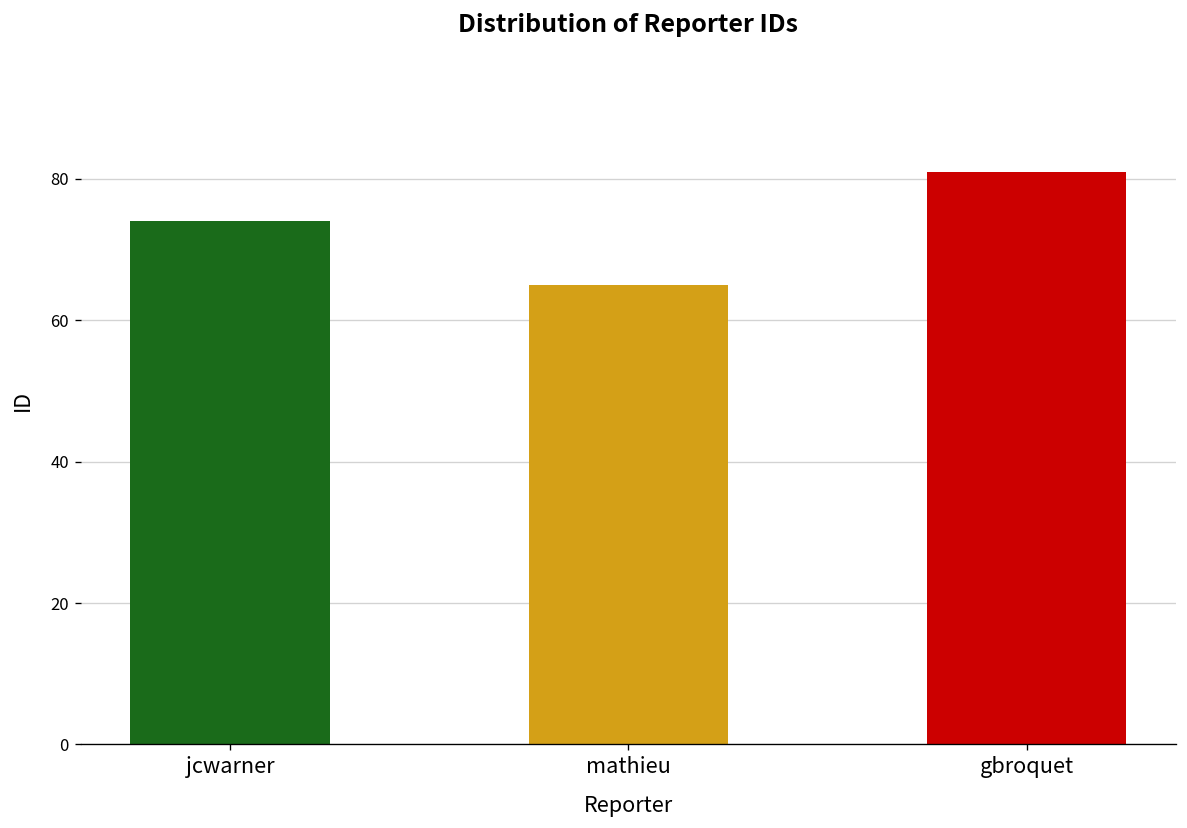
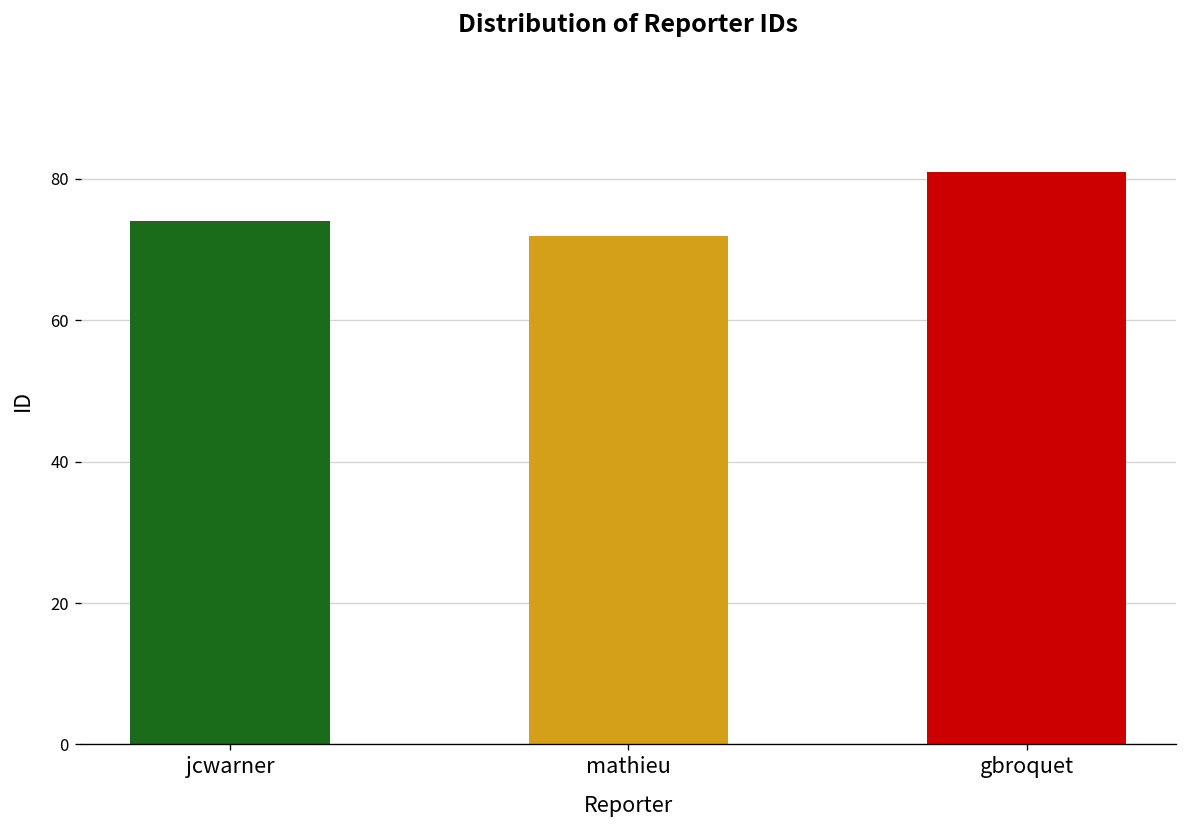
  {
    "jcwarner": 74,
-   "mathieu": 65,
+   "mathieu": 72,
    "gbroquet": 81
  }
